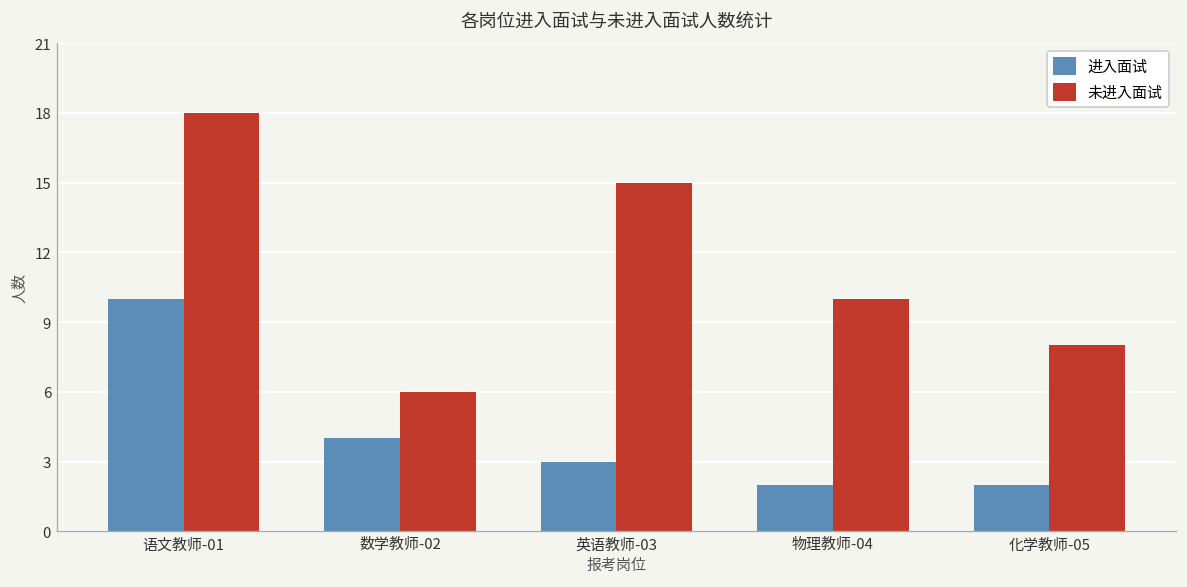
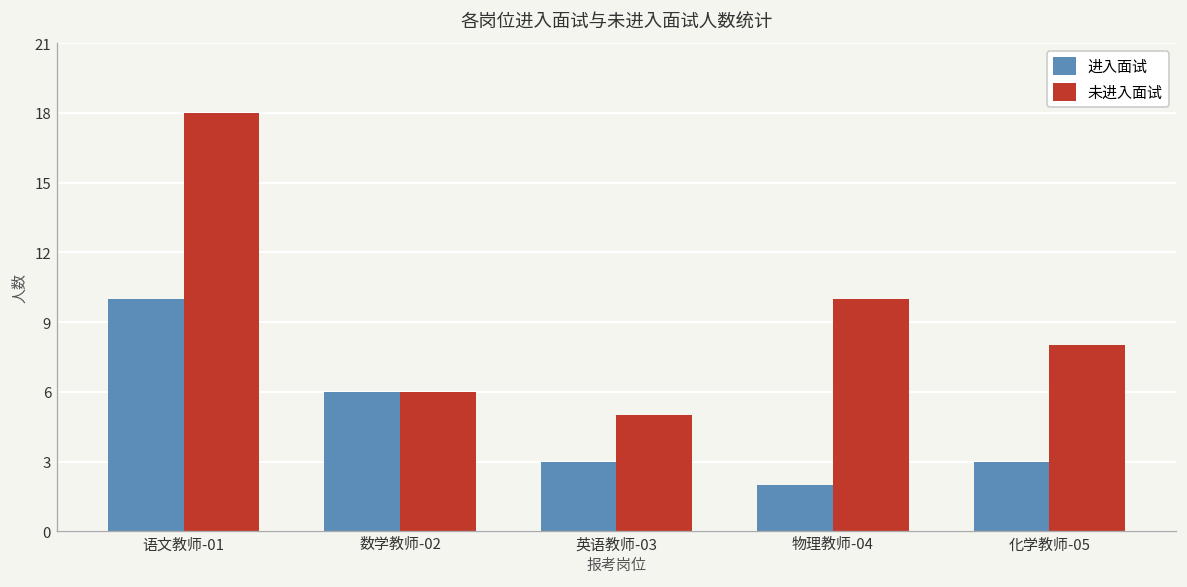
  {
    "进入面试": {
      "语文教师-01": 10,
-     "数学教师-02": 4,
+     "数学教师-02": 6,
      "英语教师-03": 3,
      "物理教师-04": 2,
-     "化学教师-05": 2
+     "化学教师-05": 3
    },
    "未进入面试": {
      "语文教师-01": 18,
      "数学教师-02": 6,
-     "英语教师-03": 15,
+     "英语教师-03": 5,
      "物理教师-04": 10,
      "化学教师-05": 8
    }
  }
